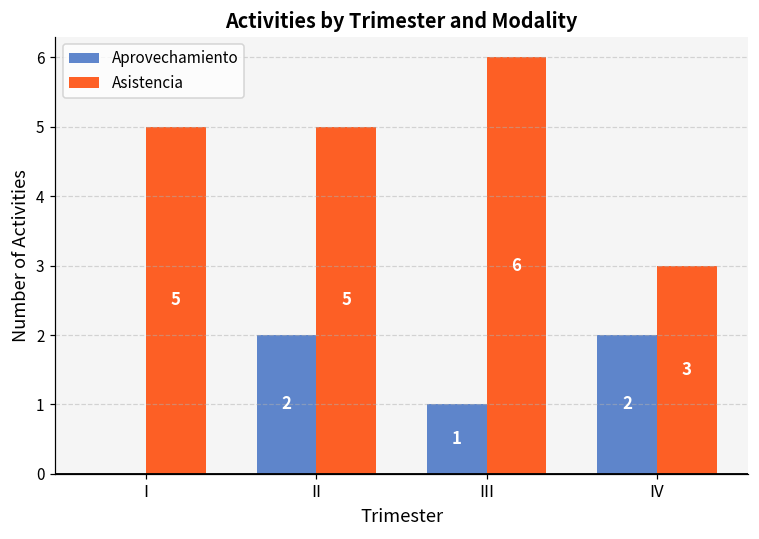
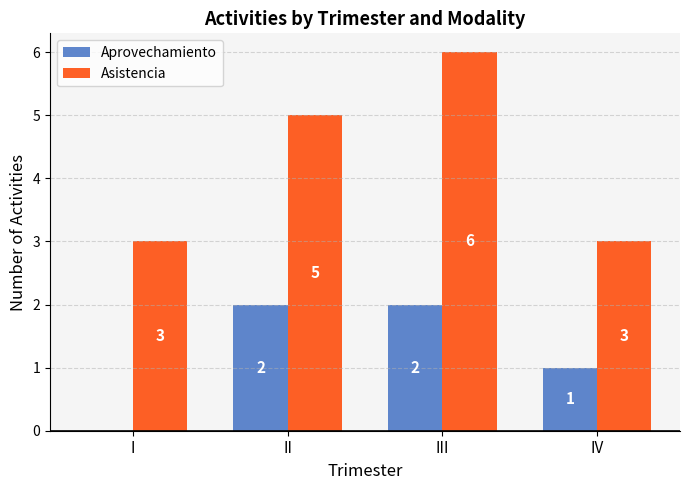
  {
    "Aprovechamiento": {
      "II": 2,
-     "III": 1,
-     "IV": 2
+     "III": 2,
+     "IV": 1
    },
    "Asistencia": {
-     "I": 5,
+     "I": 3,
      "II": 5,
      "III": 6,
      "IV": 3
    }
  }
